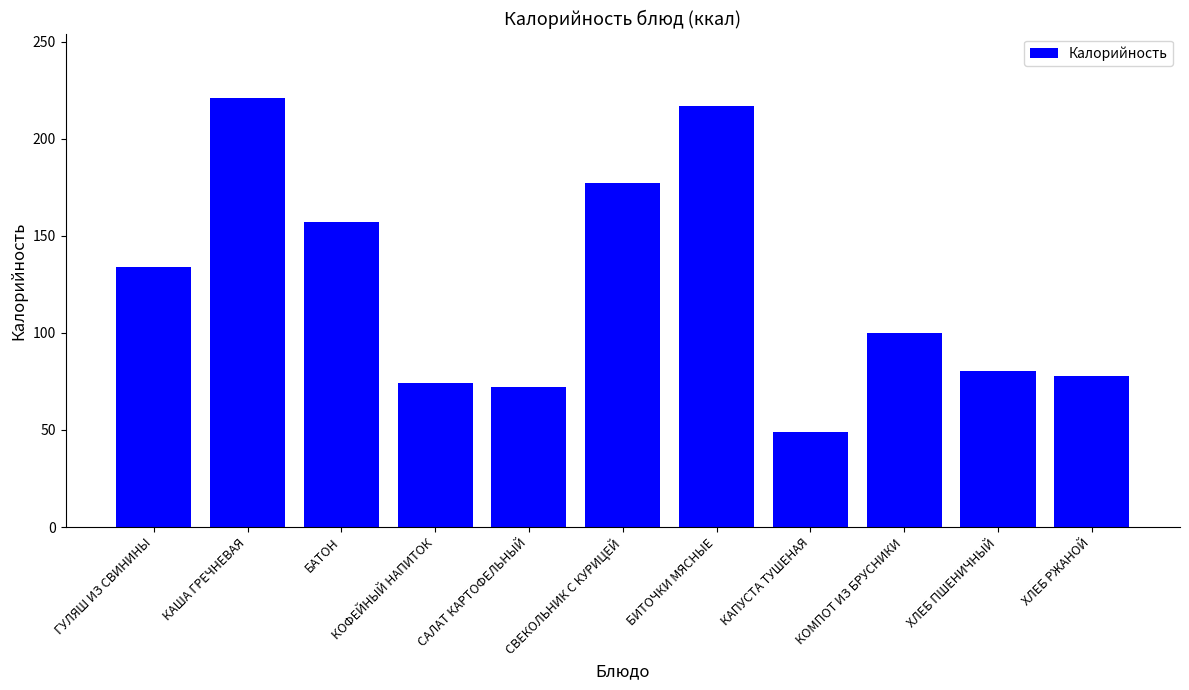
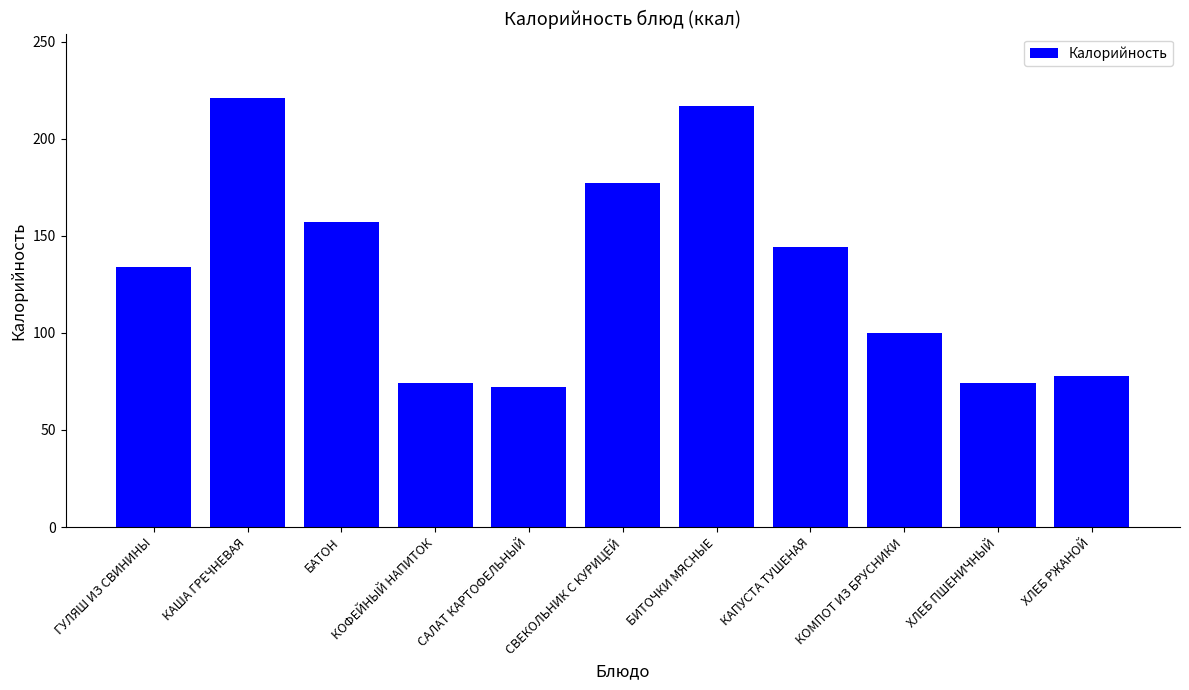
  {
    "ГУЛЯШ ИЗ СВИНИНЫ": 134,
    "КАША ГРЕЧНЕВАЯ": 221,
    "БАТОН": 157,
    "КОФЕЙНЫЙ НАПИТОК": 74,
    "САЛАТ КАРТОФЕЛЬНЫЙ": 72,
    "СВЕКОЛЬНИК С КУРИЦЕЙ": 177,
    "БИТОЧКИ МЯСНЫЕ": 217,
-   "КАПУСТА ТУШЕНАЯ": 49,
+   "КАПУСТА ТУШЕНАЯ": 144,
    "КОМПОТ ИЗ БРУСНИКИ": 100,
-   "ХЛЕБ ПШЕНИЧНЫЙ": 80,
+   "ХЛЕБ ПШЕНИЧНЫЙ": 74,
    "ХЛЕБ РЖАНОЙ": 78
  }
